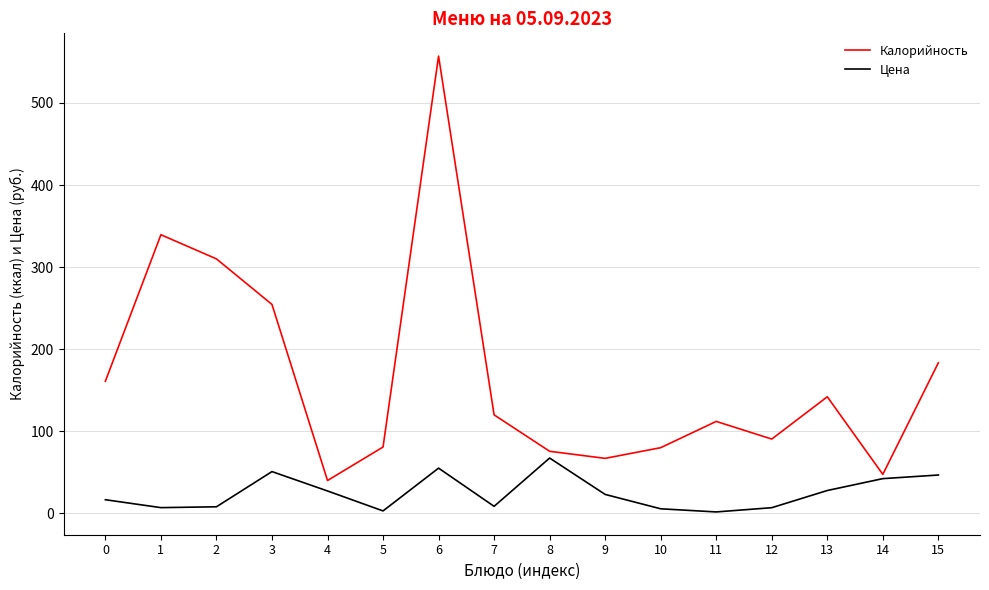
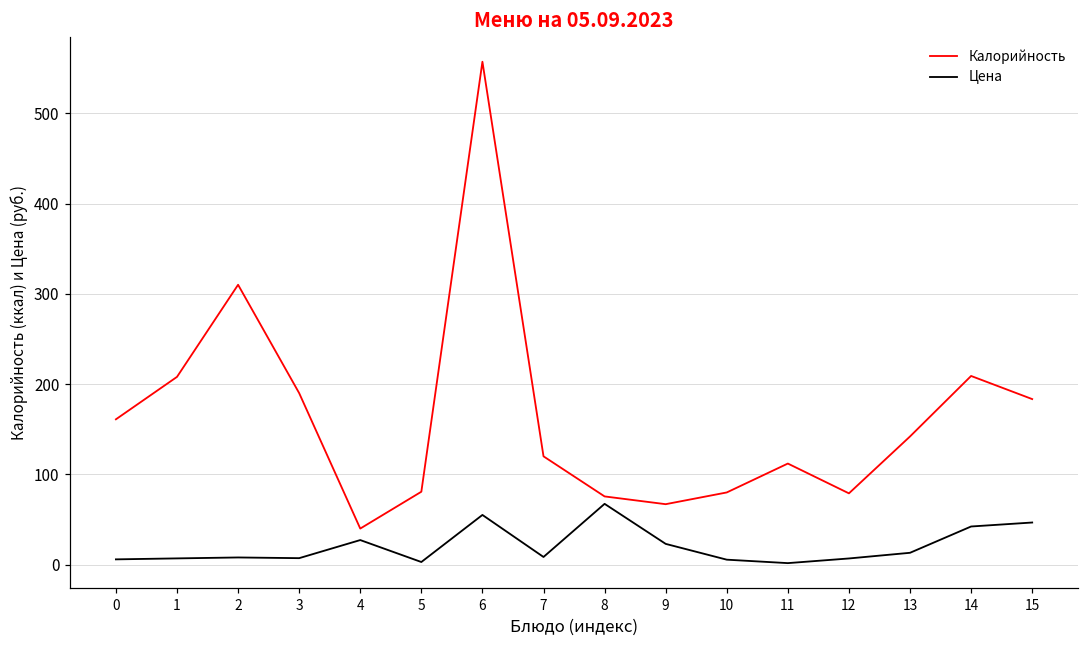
  {
    "Калорийность": {
      "0": 160,
-     "1": 340,
+     "1": 210,
      "2": 310,
-     "3": 250,
+     "3": 190,
      "4": 40,
      "5": 80,
      "6": 560,
      "7": 120,
      "8": 80,
      "9": 70,
      "10": 80,
      "11": 110,
-     "12": 90,
+     "12": 80,
      "13": 140,
-     "14": 50,
+     "14": 210,
      "15": 180
    },
    "Цена": {
-     "0": 20,
+     "0": 10,
      "1": 10,
      "2": 10,
-     "3": 50,
+     "3": 10,
      "4": 30,
      "5": 0,
      "6": 60,
      "7": 10,
      "8": 70,
      "9": 20,
      "10": 10,
      "11": 0,
      "12": 10,
-     "13": 30,
+     "13": 10,
      "14": 40,
      "15": 50
    }
  }
